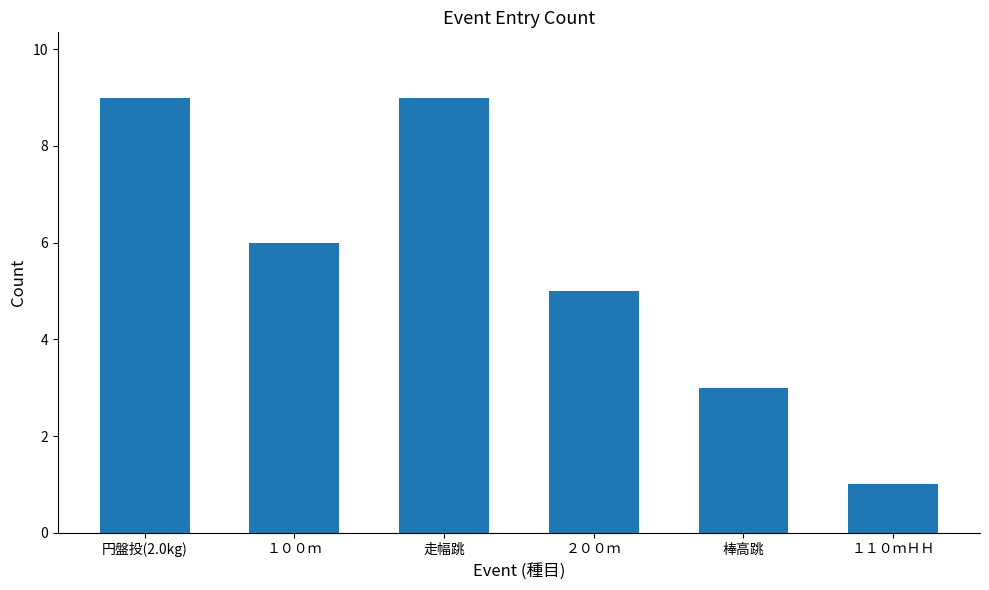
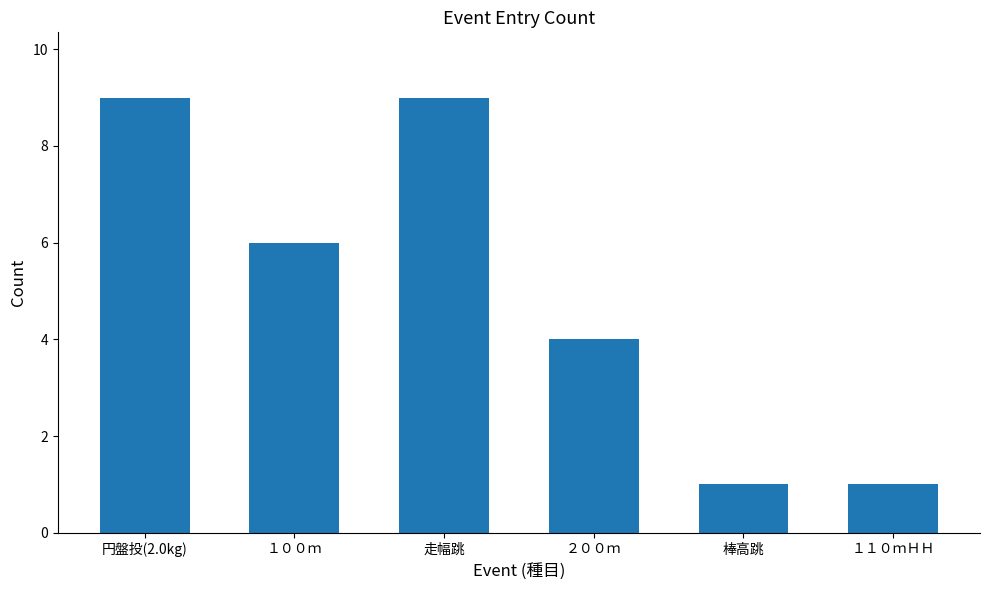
  {
    "円盤投(2.0kg)": 9,
    "１００ｍ": 6,
    "走幅跳": 9,
-   "２００ｍ": 5,
-   "棒高跳": 3,
+   "２００ｍ": 4,
+   "棒高跳": 1,
    "１１０ｍＨＨ": 1
  }
